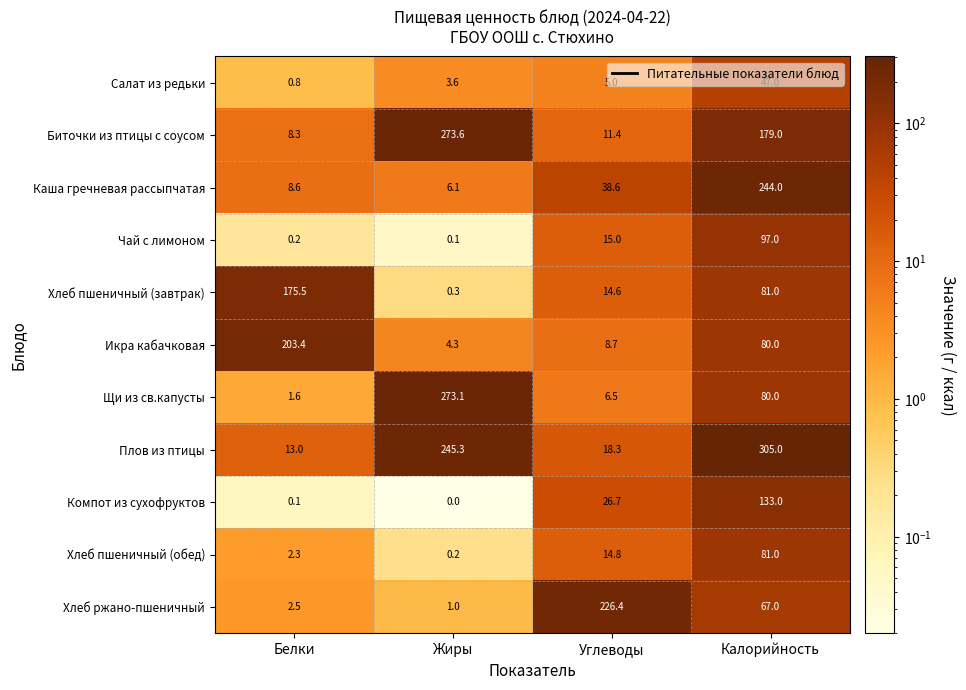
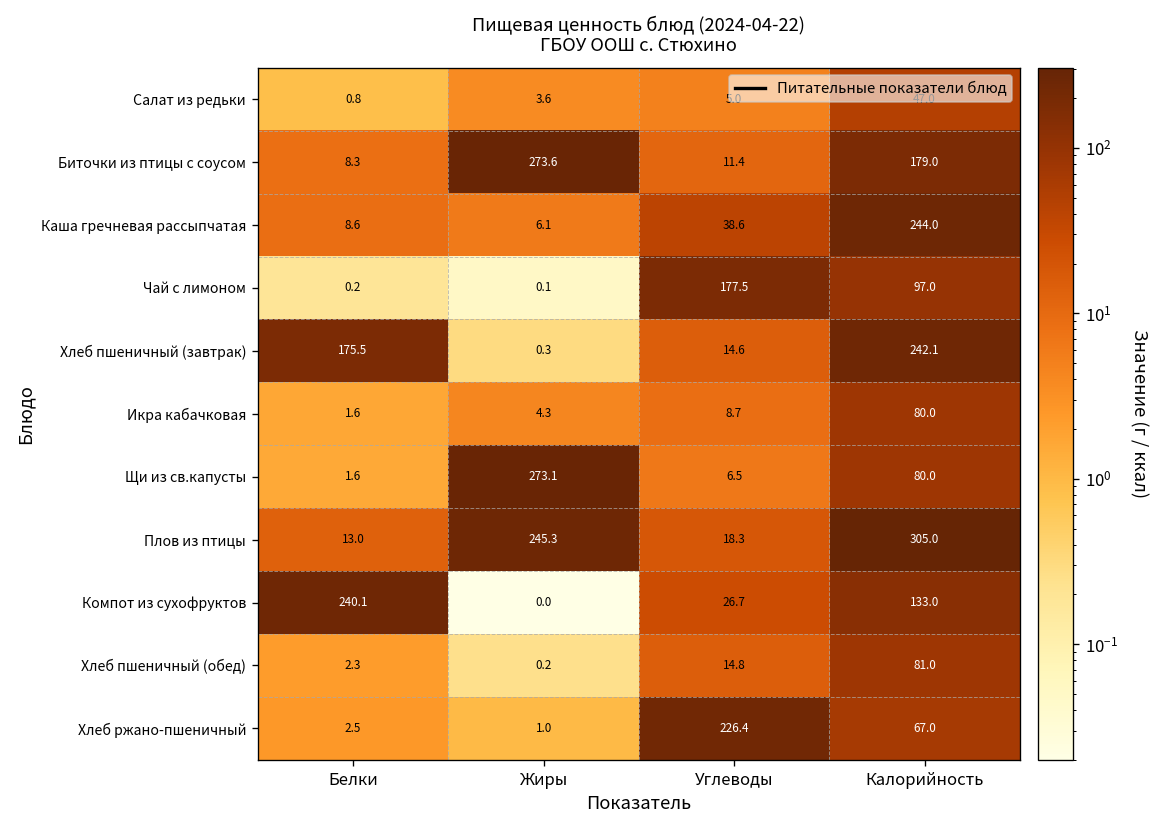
  {
    "Салат из редьки": {
      "Белки": 0.8,
      "Жиры": 3.6
    },
    "Биточки из птицы с соусом": {
      "Белки": 8.3,
      "Жиры": 273.6,
      "Углеводы": 11.4,
      "Калорийность": 179.0
    },
    "Каша гречневая рассыпчатая": {
      "Белки": 8.6,
      "Жиры": 6.1,
      "Углеводы": 38.6,
      "Калорийность": 244.0
    },
    "Чай с лимоном": {
      "Белки": 0.2,
      "Жиры": 0.1,
-     "Углеводы": 15.0,
+     "Углеводы": 177.5,
      "Калорийность": 97.0
    },
    "Хлеб пшеничный (завтрак)": {
      "Белки": 175.5,
      "Жиры": 0.3,
      "Углеводы": 14.6,
-     "Калорийность": 81.0
+     "Калорийность": 242.1
    },
    "Икра кабачковая": {
-     "Белки": 203.4,
+     "Белки": 1.6,
      "Жиры": 4.3,
      "Углеводы": 8.7,
      "Калорийность": 80.0
    },
    "Щи из св.капусты": {
      "Белки": 1.6,
      "Жиры": 273.1,
      "Углеводы": 6.5,
      "Калорийность": 80.0
    },
    "Плов из птицы": {
      "Белки": 13.0,
      "Жиры": 245.3,
      "Углеводы": 18.3,
      "Калорийность": 305.0
    },
    "Компот из сухофруктов": {
-     "Белки": 0.1,
+     "Белки": 240.1,
      "Жиры": 0.0,
      "Углеводы": 26.7,
      "Калорийность": 133.0
    },
    "Хлеб пшеничный (обед)": {
      "Белки": 2.3,
      "Жиры": 0.2,
      "Углеводы": 14.8,
      "Калорийность": 81.0
    },
    "Хлеб ржано-пшеничный": {
      "Белки": 2.5,
      "Жиры": 1.0,
      "Углеводы": 226.4,
      "Калорийность": 67.0
    }
  }
